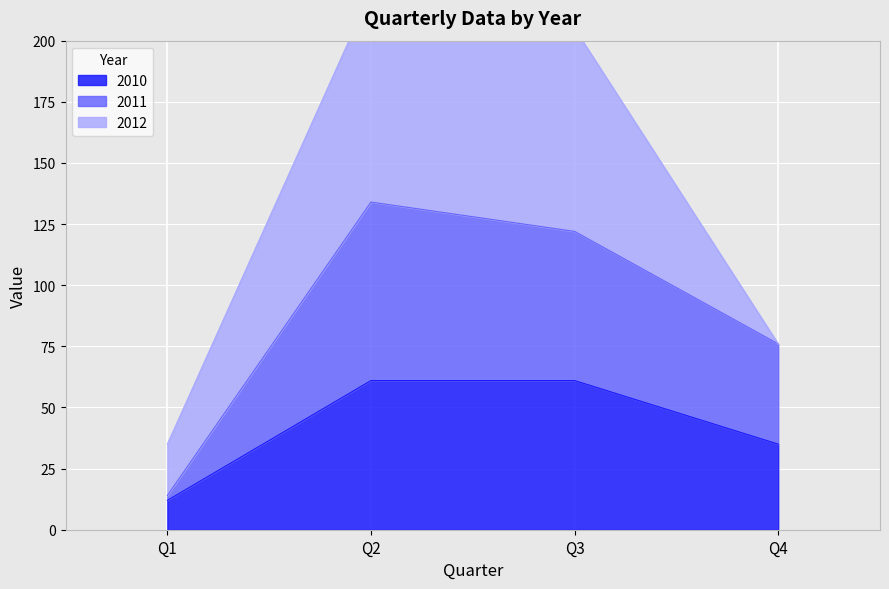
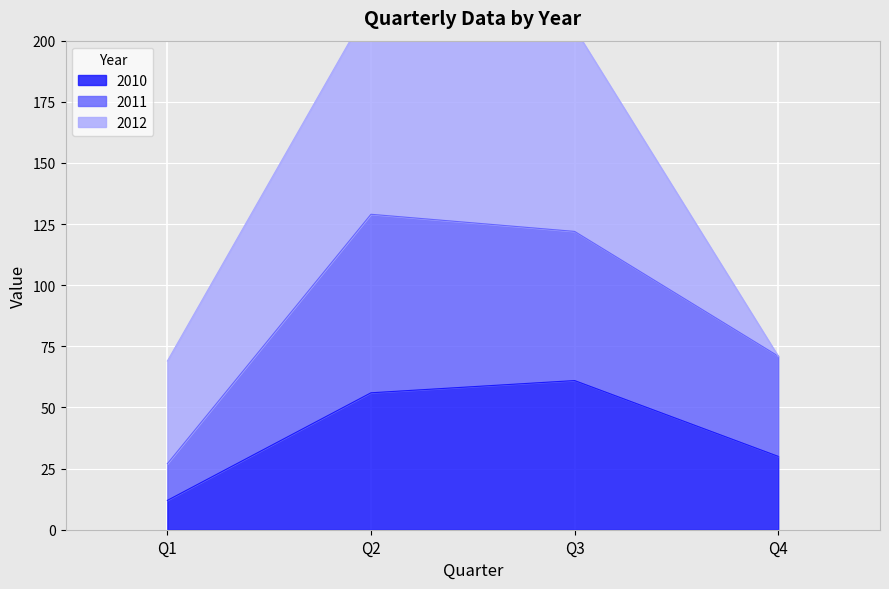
  {
    "2010": {
      "Q1": 12,
-     "Q2": 61,
+     "Q2": 56,
      "Q3": 61,
-     "Q4": 35
+     "Q4": 30
    },
    "2011": {
-     "Q1": 2,
+     "Q1": 15,
      "Q2": 73,
      "Q3": 61
    },
    "2012": {
-     "Q1": 21
+     "Q1": 42
    }
  }
